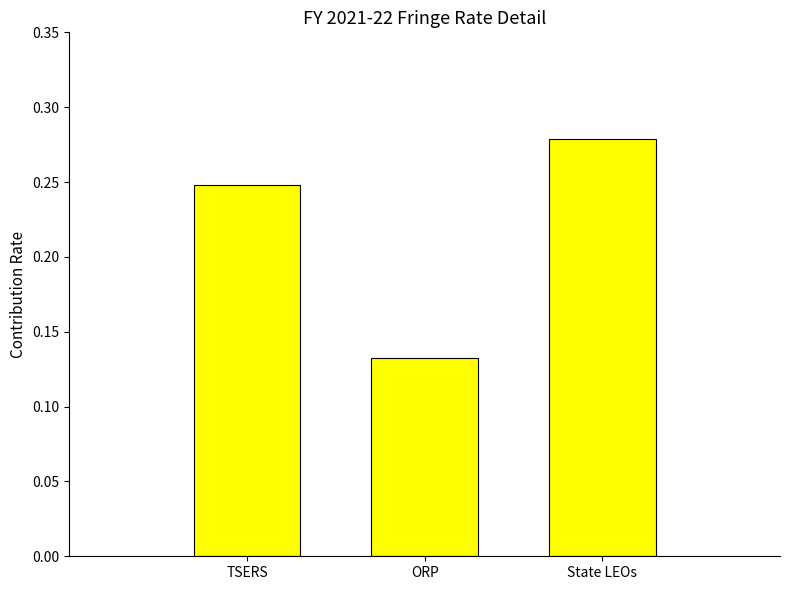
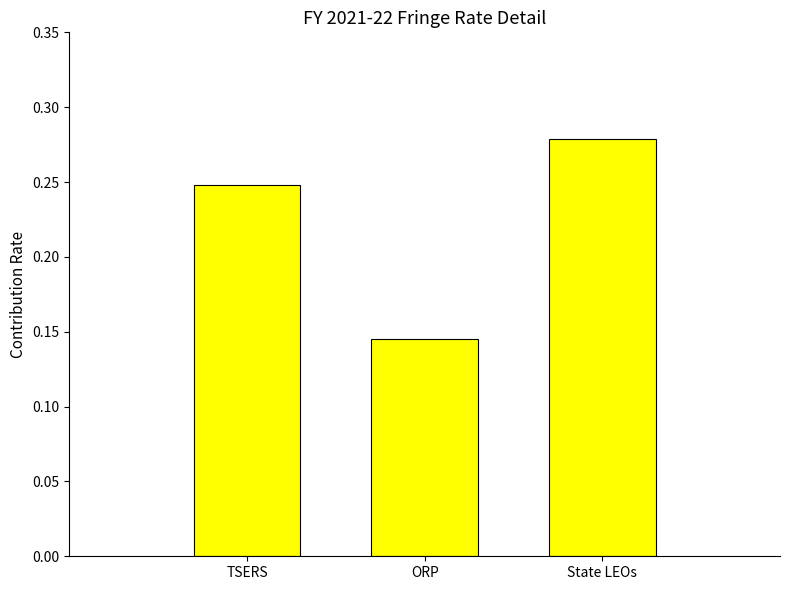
  {
    "TSERS": 0.248,
-   "ORP": 0.132,
+   "ORP": 0.145,
    "State LEOs": 0.279
  }
